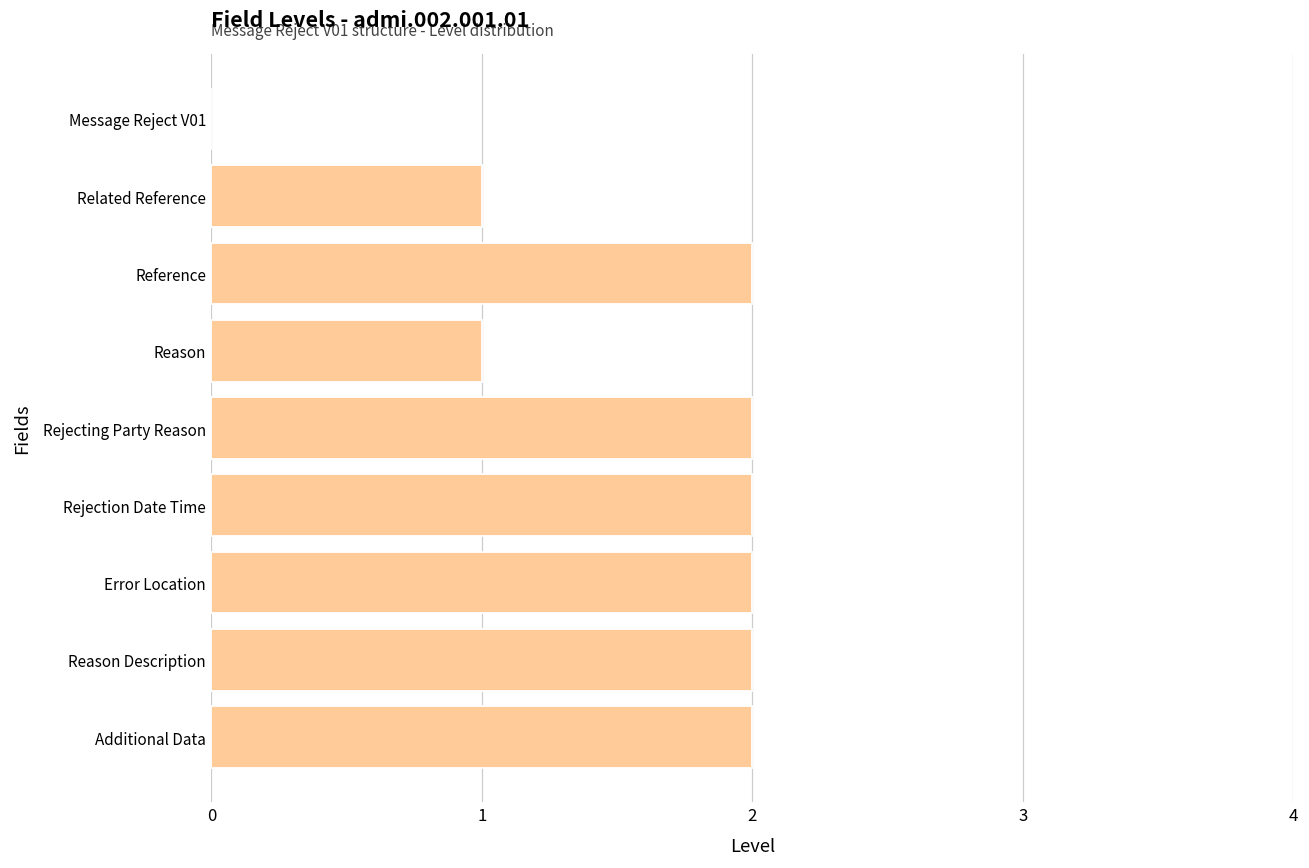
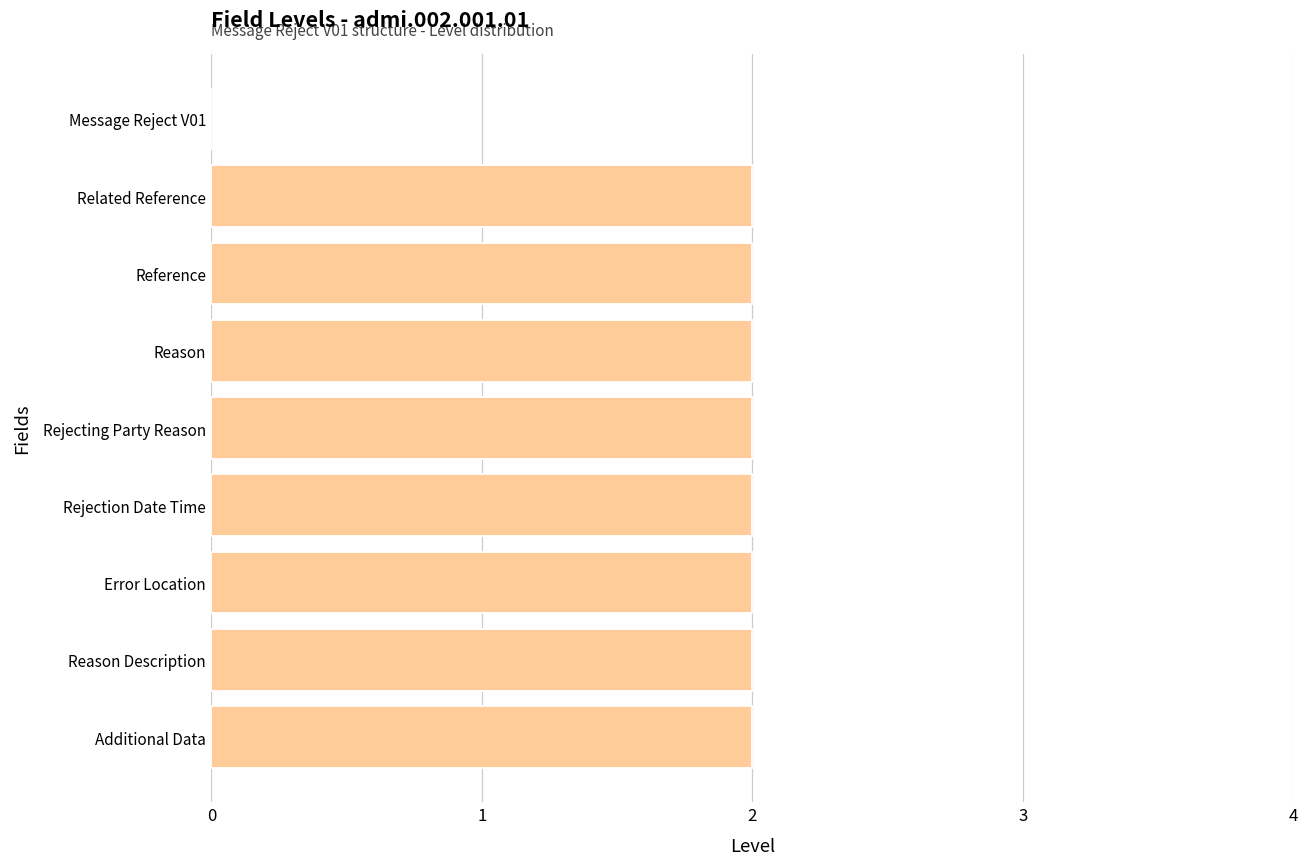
  {
    "Message Reject V01": 0,
-   "Related Reference": 1,
+   "Related Reference": 2,
    "Reference": 2,
-   "Reason": 1,
+   "Reason": 2,
    "Rejecting Party Reason": 2,
    "Rejection Date Time": 2,
    "Error Location": 2,
    "Reason Description": 2,
    "Additional Data": 2
  }
